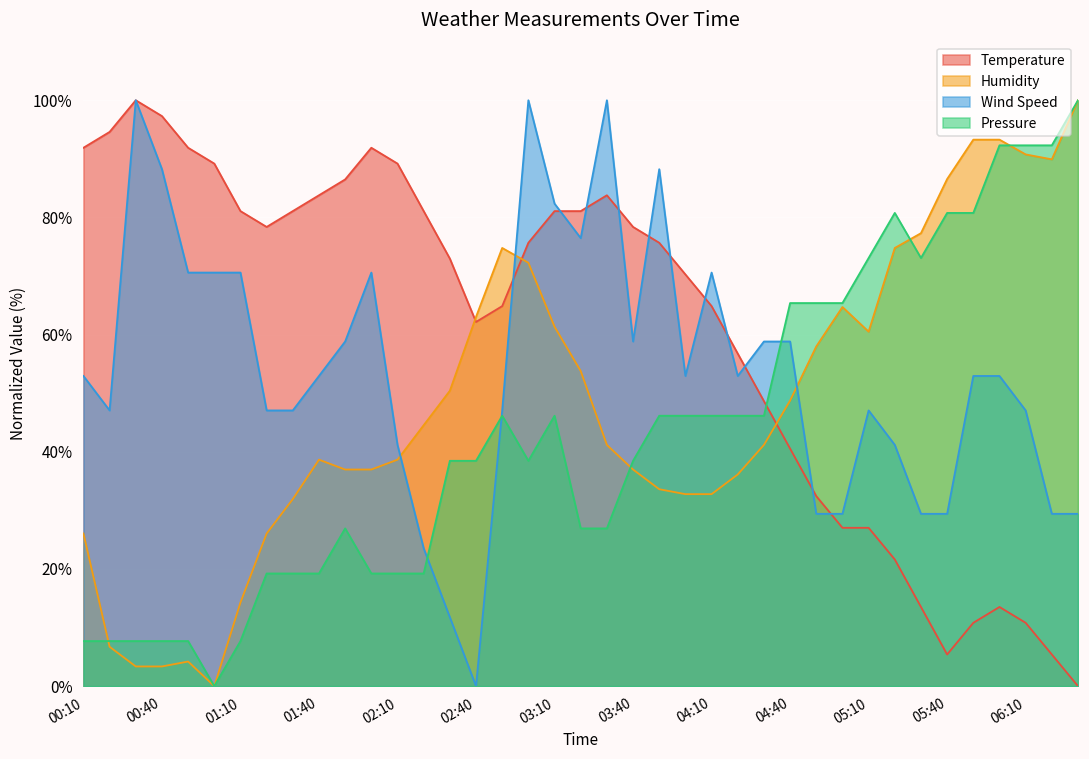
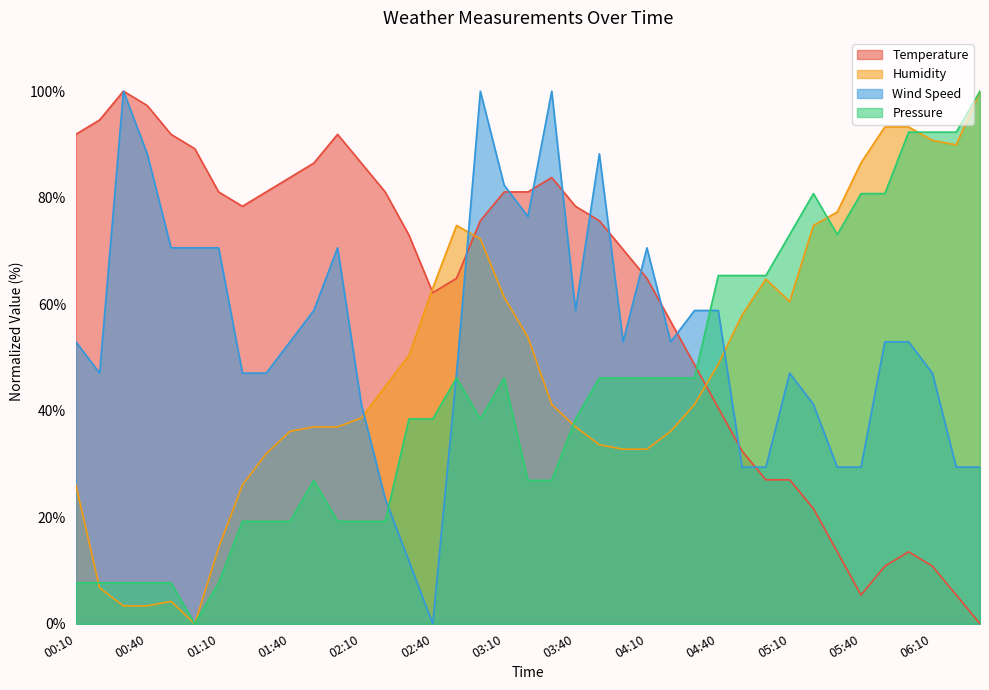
  {
    "Temperature": {
      "00:10": "92%",
      "00:40": "97%",
      "01:10": "81%",
      "01:40": "84%",
-     "02:10": "89%",
+     "02:10": "86%",
      "02:40": "62%",
      "03:10": "81%",
      "03:40": "78%",
      "04:10": "65%",
      "04:40": "41%",
      "05:10": "27%",
      "05:40": "5%",
      "06:10": "11%"
    },
    "Humidity": {
      "00:10": "26%",
      "00:40": "3%",
      "01:10": "14%",
-     "01:40": "39%",
+     "01:40": "36%",
      "02:10": "39%",
      "02:40": "63%",
      "03:10": "61%",
      "03:40": "37%",
      "04:10": "33%",
      "04:40": "49%",
      "05:10": "61%",
      "05:40": "87%",
      "06:10": "91%"
    },
    "Wind Speed": {
      "00:10": "53%",
      "00:40": "88%",
      "01:10": "71%",
      "01:40": "53%",
      "02:10": "41%",
      "02:40": "0%",
      "03:10": "82%",
      "03:40": "59%",
      "04:10": "71%",
      "04:40": "59%",
      "05:10": "47%",
      "05:40": "29%",
      "06:10": "47%"
    },
    "Pressure": {
      "00:10": "8%",
      "00:40": "8%",
      "01:10": "8%",
      "01:40": "19%",
      "02:10": "19%",
      "02:40": "38%",
      "03:10": "46%",
      "03:40": "38%",
      "04:10": "46%",
      "04:40": "65%",
      "05:10": "73%",
      "05:40": "81%",
      "06:10": "92%"
    }
  }
